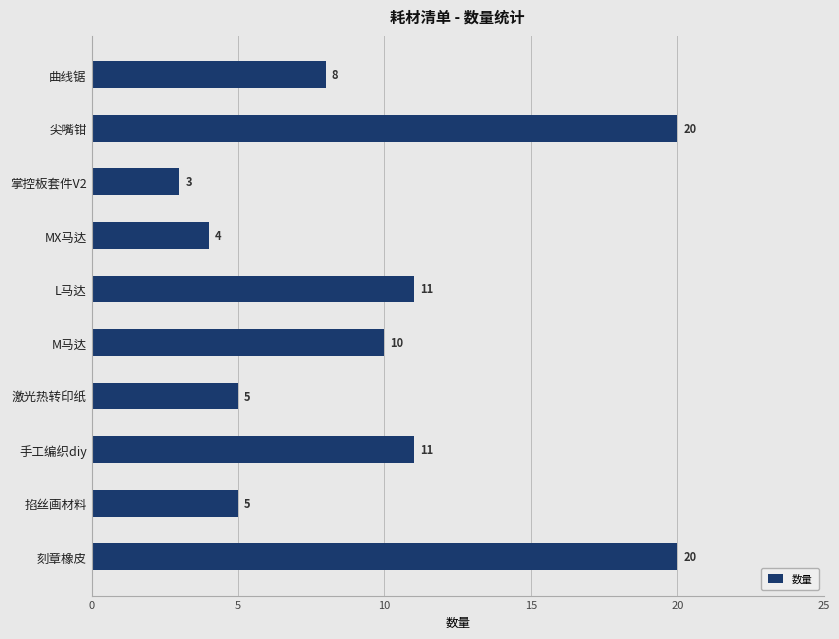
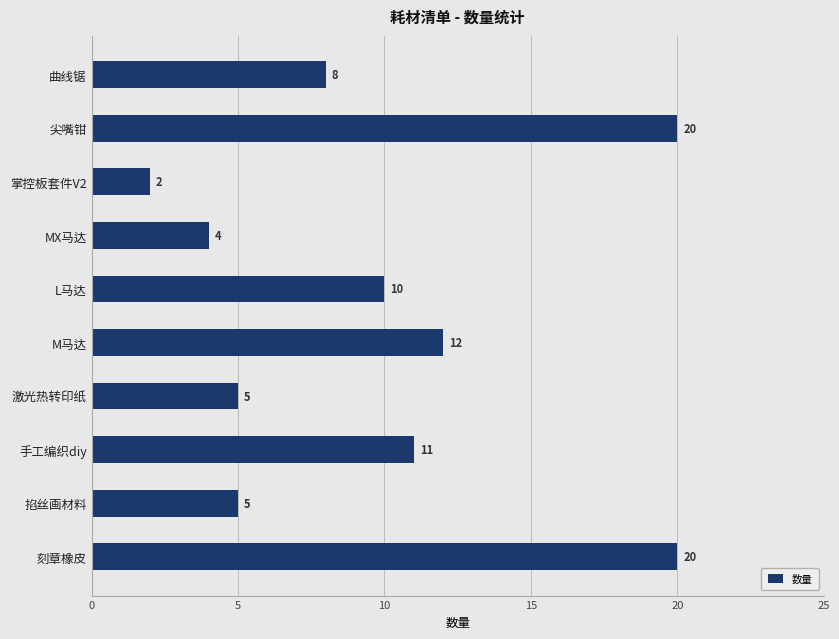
  {
    "曲线锯": 8,
    "尖嘴钳": 20,
-   "掌控板套件V2": 3,
+   "掌控板套件V2": 2,
    "MX马达": 4,
-   "L马达": 11,
-   "M马达": 10,
+   "L马达": 10,
+   "M马达": 12,
    "激光热转印纸": 5,
    "手工编织diy": 11,
    "掐丝画材料": 5,
    "刻章橡皮": 20
  }
